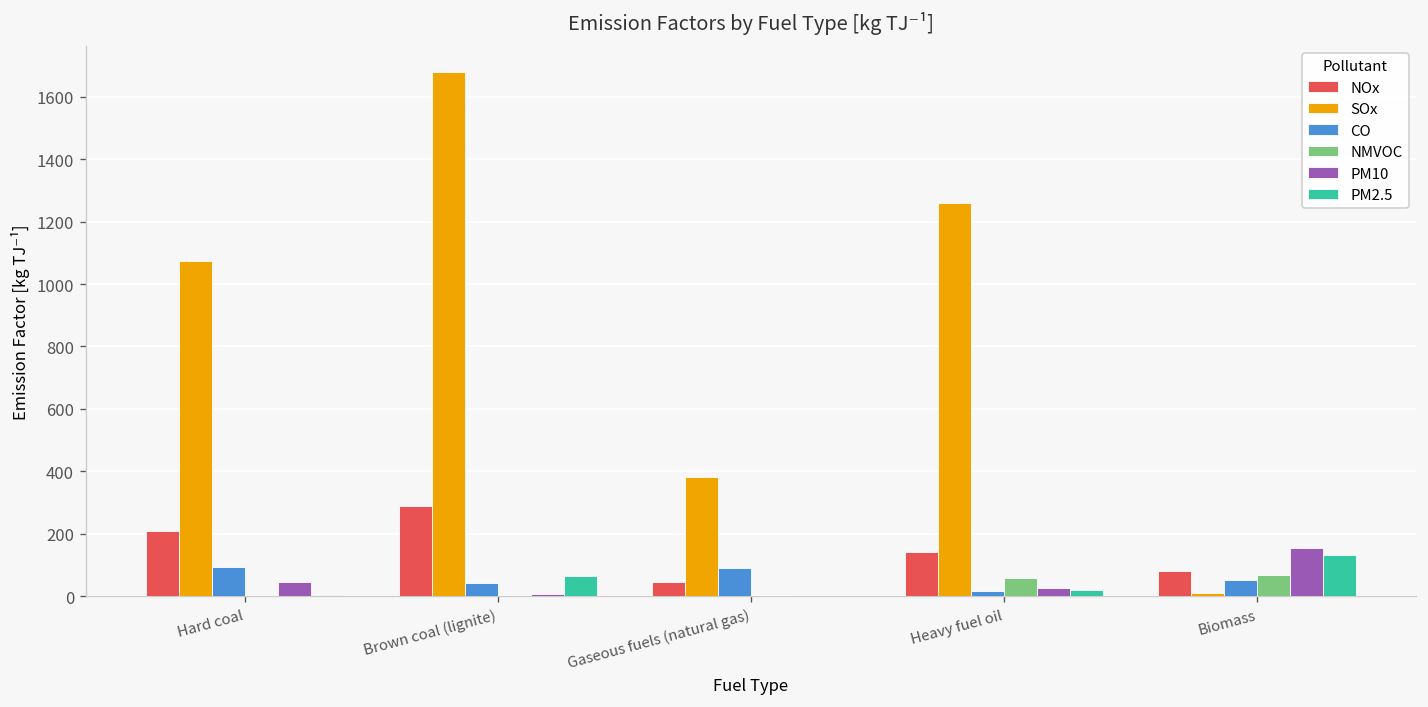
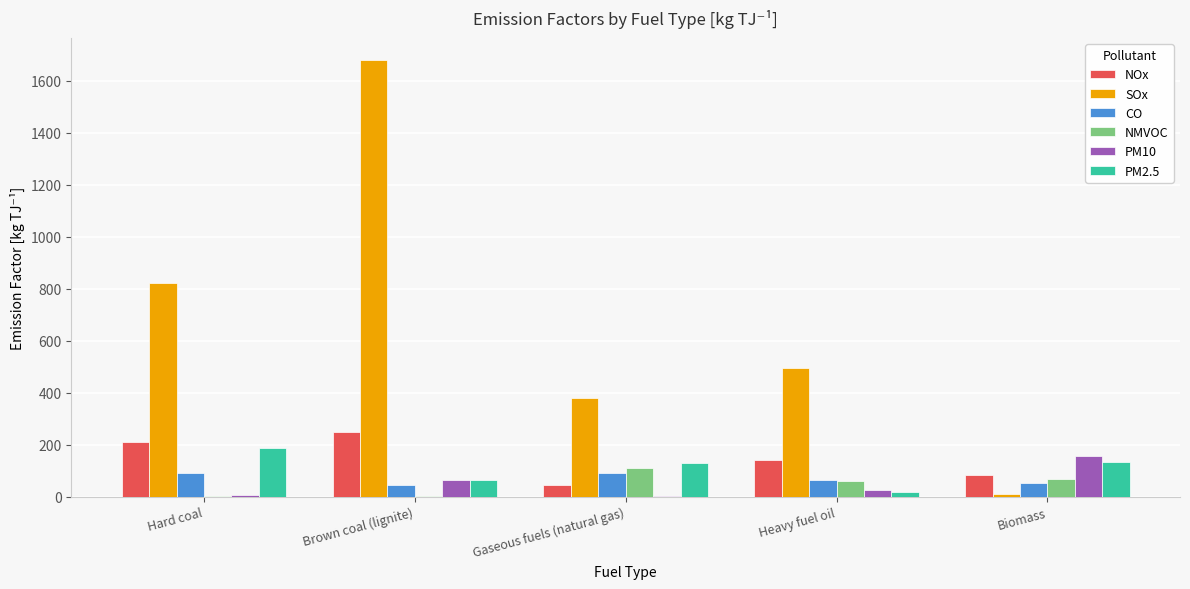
  {
    "NOx": {
      "Hard coal": 210,
-     "Brown coal (lignite)": 290,
+     "Brown coal (lignite)": 250,
      "Gaseous fuels (natural gas)": 40,
      "Heavy fuel oil": 140,
      "Biomass": 80
    },
    "SOx": {
-     "Hard coal": 1070,
+     "Hard coal": 820,
      "Brown coal (lignite)": 1680,
      "Gaseous fuels (natural gas)": 380,
-     "Heavy fuel oil": 1260,
+     "Heavy fuel oil": 500,
      "Biomass": 10
    },
    "CO": {
      "Hard coal": 90,
      "Brown coal (lignite)": 40,
      "Gaseous fuels (natural gas)": 90,
-     "Heavy fuel oil": 20,
+     "Heavy fuel oil": 60,
      "Biomass": 50
    },
    "NMVOC": {
-     "Gaseous fuels (natural gas)": 0,
+     "Gaseous fuels (natural gas)": 110,
      "Heavy fuel oil": 60,
      "Biomass": 70
    },
    "PM10": {
-     "Hard coal": 40,
-     "Brown coal (lignite)": 10,
+     "Hard coal": 10,
+     "Brown coal (lignite)": 60,
      "Heavy fuel oil": 30,
      "Biomass": 160
    },
    "PM2.5": {
-     "Hard coal": 0,
+     "Hard coal": 190,
      "Brown coal (lignite)": 60,
-     "Gaseous fuels (natural gas)": 0,
+     "Gaseous fuels (natural gas)": 130,
      "Heavy fuel oil": 20,
      "Biomass": 130
    }
  }
